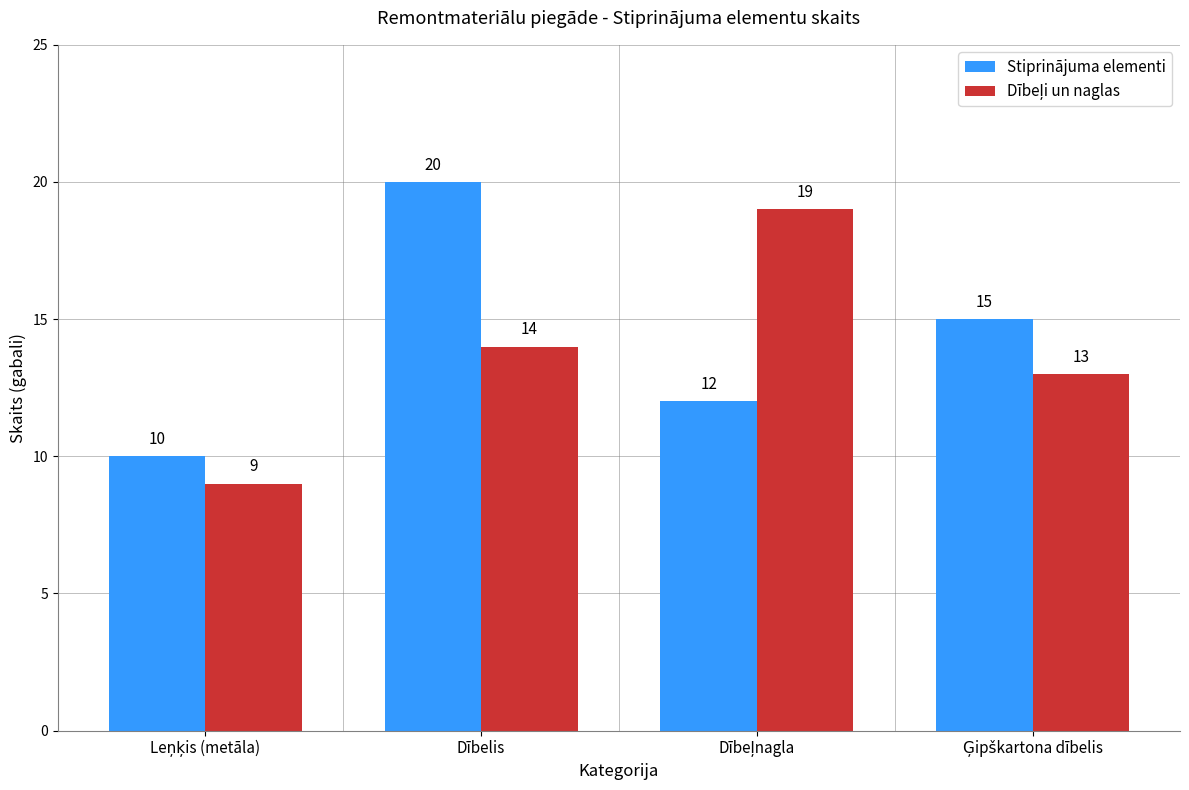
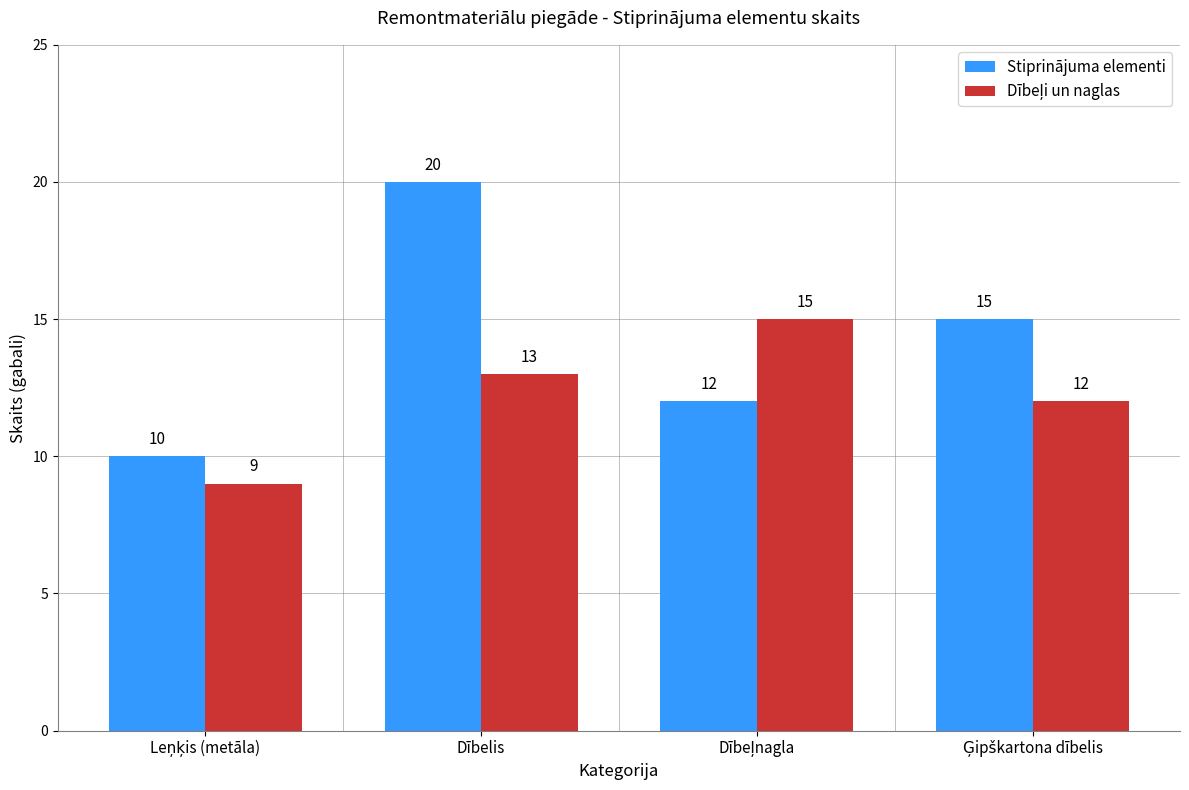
  {
    "Stiprinājuma elementi": {
      "Leņķis (metāla)": 10,
      "Dībelis": 20,
      "Dībeļnagla": 12,
      "Ģipškartona dībelis": 15
    },
    "Dībeļi un naglas": {
      "Leņķis (metāla)": 9,
-     "Dībelis": 14,
-     "Dībeļnagla": 19,
-     "Ģipškartona dībelis": 13
+     "Dībelis": 13,
+     "Dībeļnagla": 15,
+     "Ģipškartona dībelis": 12
    }
  }
